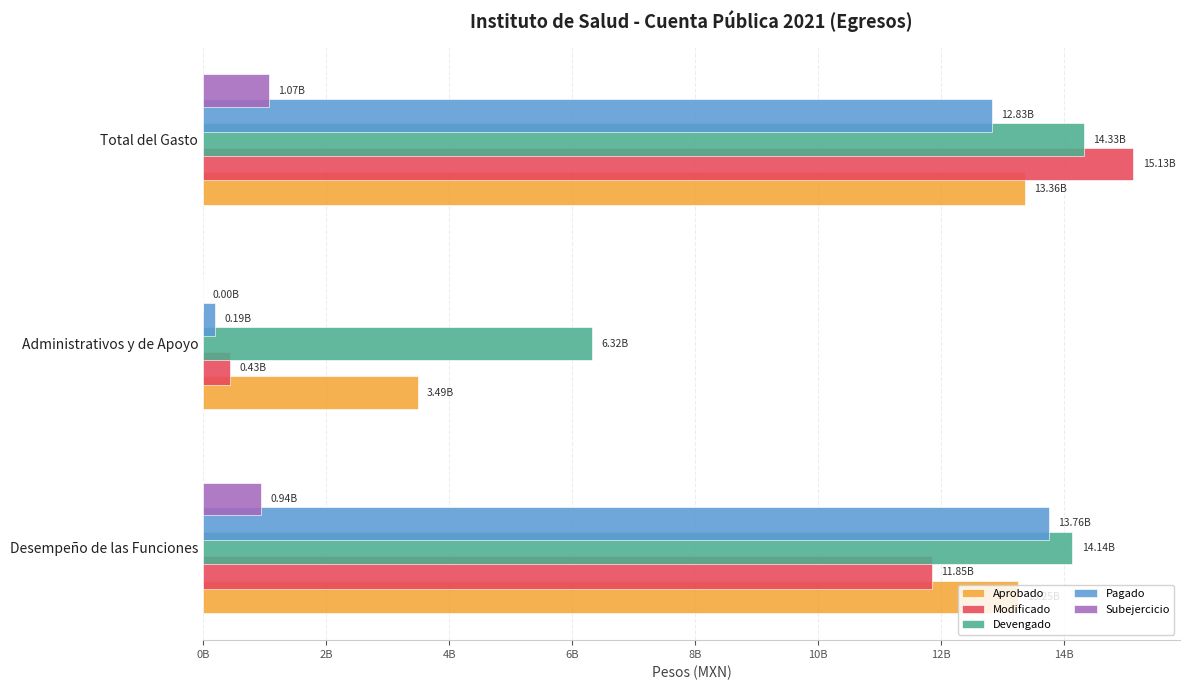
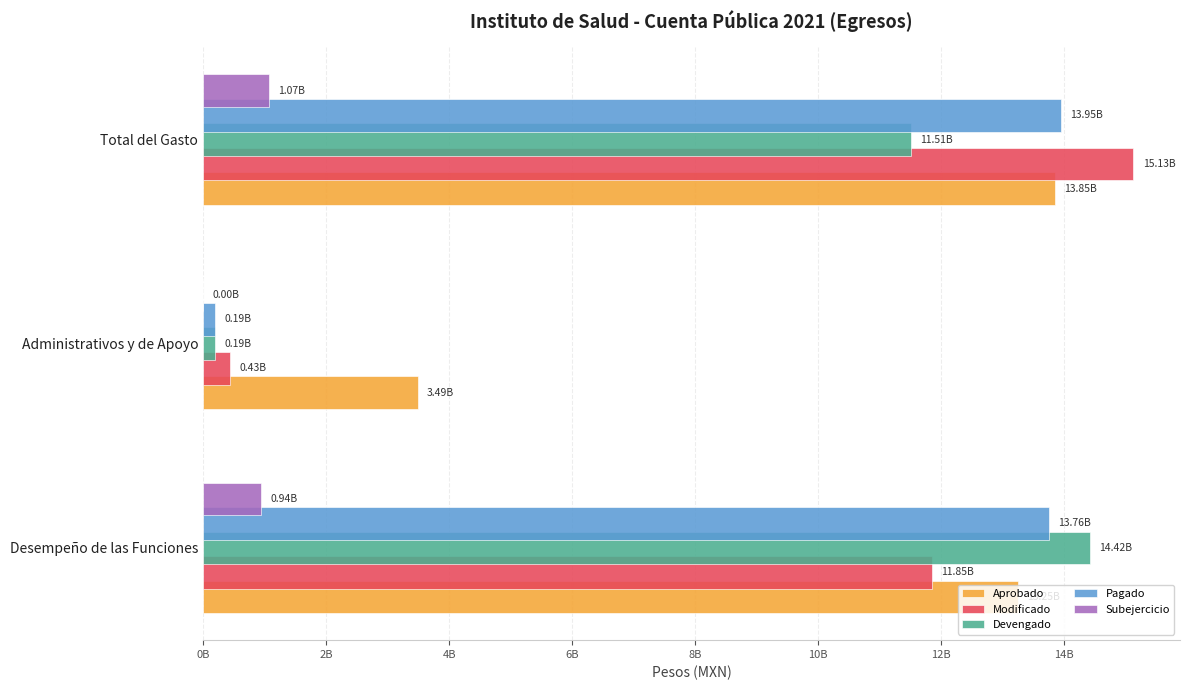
  {
    "Aprobado": {
-     "Total del Gasto": "13.36B",
+     "Total del Gasto": "13.85B",
      "Administrativos y de Apoyo": "3.49B"
    },
    "Modificado": {
      "Total del Gasto": "15.13B",
      "Administrativos y de Apoyo": "0.43B",
      "Desempeño de las Funciones": "11.85B"
    },
    "Devengado": {
-     "Total del Gasto": "14.33B",
-     "Administrativos y de Apoyo": "6.32B",
-     "Desempeño de las Funciones": "14.14B"
+     "Total del Gasto": "11.51B",
+     "Administrativos y de Apoyo": "0.19B",
+     "Desempeño de las Funciones": "14.42B"
    },
    "Pagado": {
-     "Total del Gasto": "12.83B",
+     "Total del Gasto": "13.95B",
      "Administrativos y de Apoyo": "0.19B",
      "Desempeño de las Funciones": "13.76B"
    },
    "Subejercicio": {
      "Total del Gasto": "1.07B",
      "Desempeño de las Funciones": "0.94B"
    }
  }
